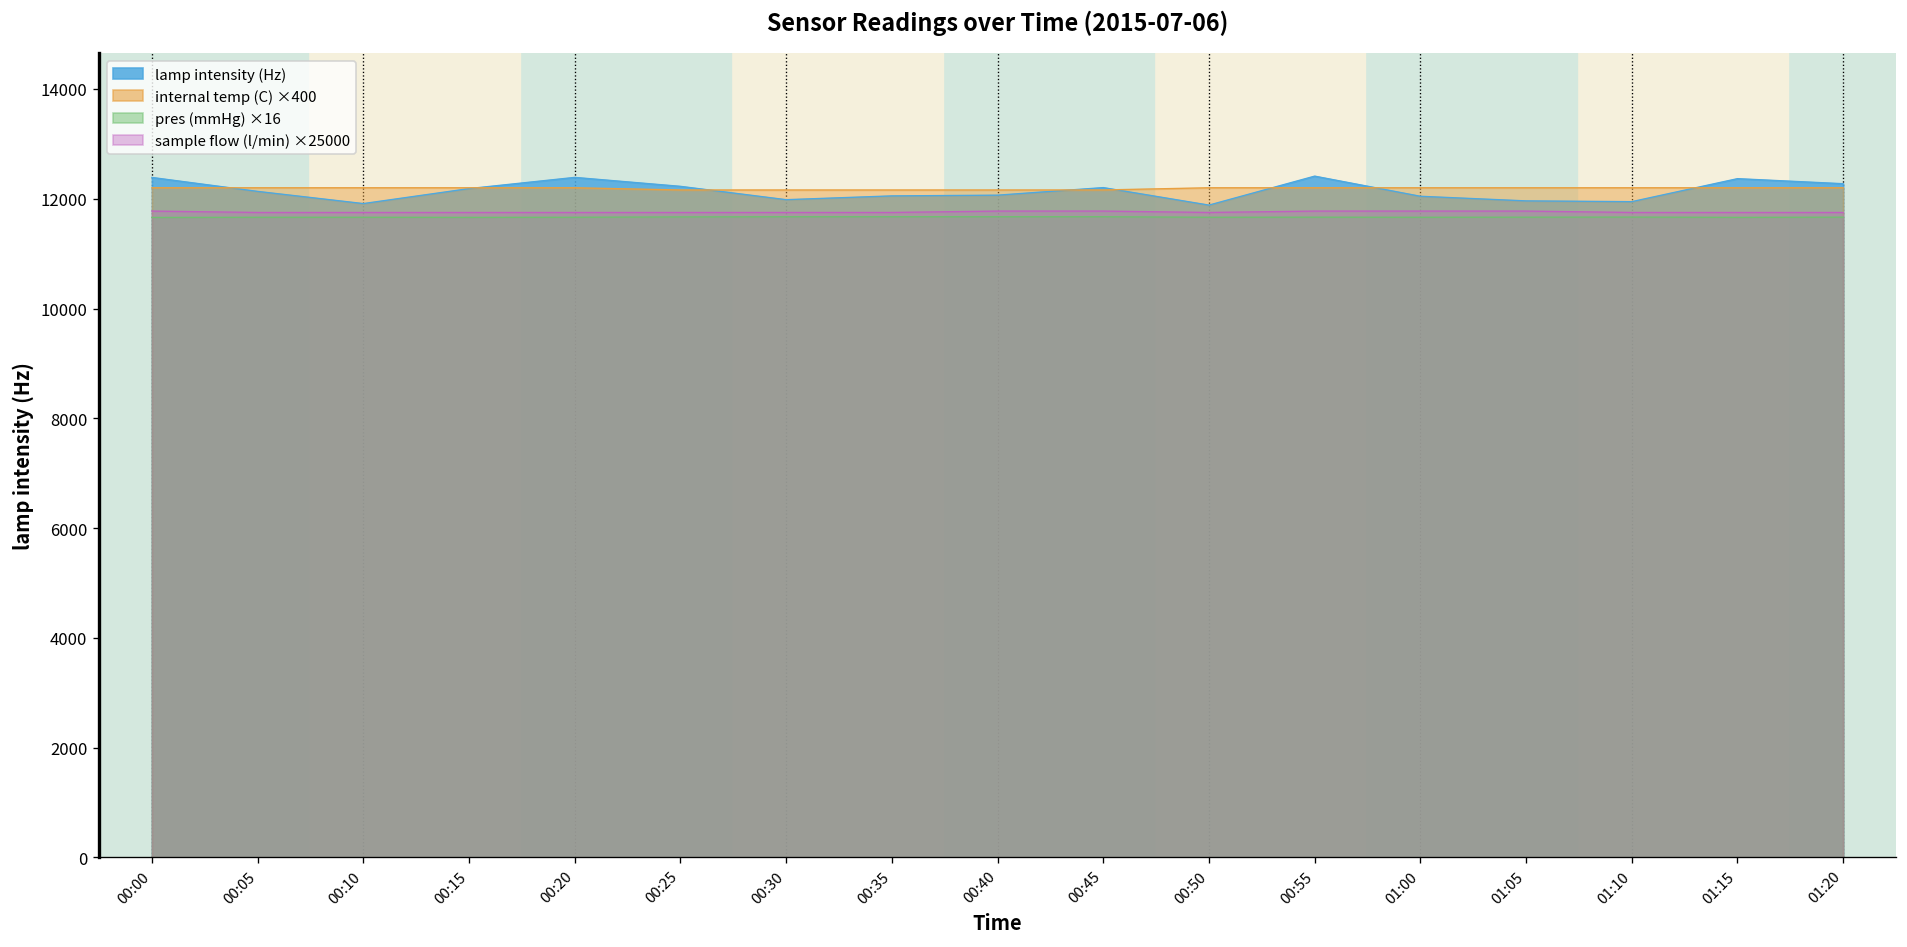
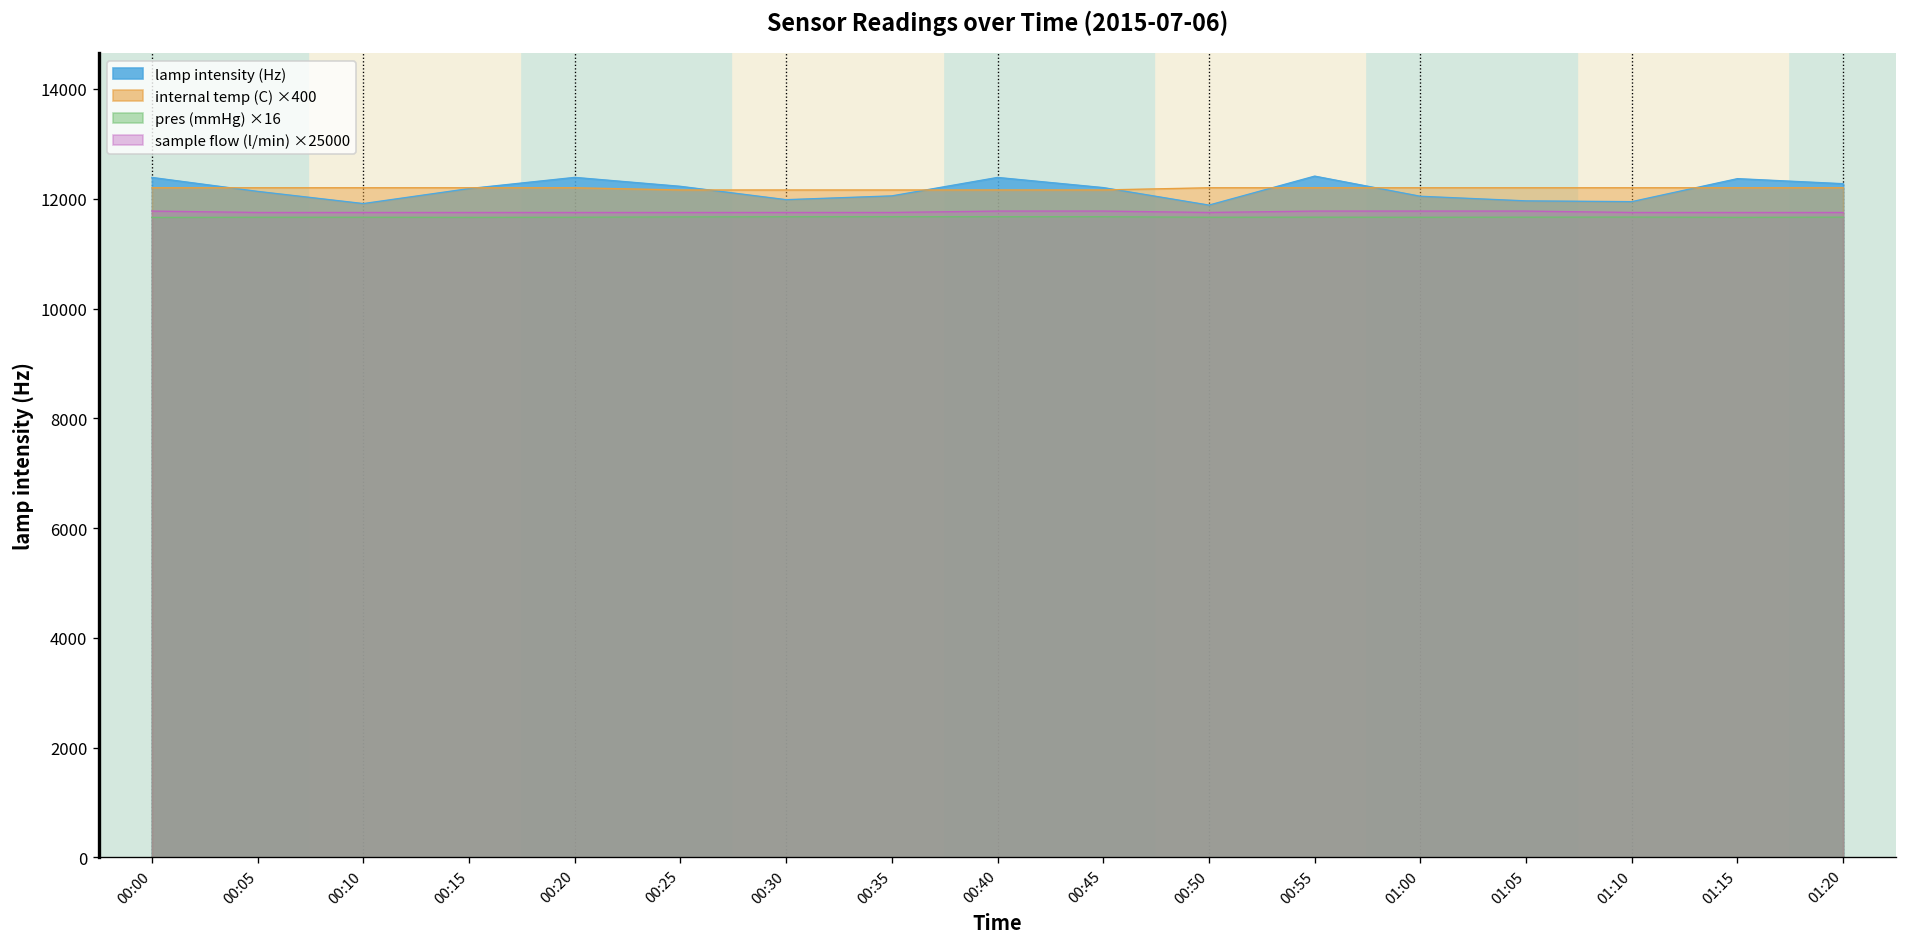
  {
    "lamp intensity (Hz)": {
      "00:00": 12400,
      "00:05": 12100,
      "00:10": 11900,
      "00:20": 12400,
      "00:25": 12200,
      "00:30": 12000,
      "00:35": 12100,
-     "00:40": 12100,
+     "00:40": 12400,
      "00:50": 11900,
      "00:55": 12400,
      "01:00": 12000,
      "01:05": 12000,
      "01:10": 11900,
      "01:15": 12400,
      "01:20": 12300
    },
    "internal temp (C) ×400": {
      "00:00": 12200,
      "00:05": 12200,
      "00:10": 12200,
      "00:20": 12200,
      "00:25": 12200,
      "00:30": 12200,
      "00:35": 12200,
      "00:40": 12200,
      "00:50": 12200,
      "00:55": 12200,
      "01:00": 12200,
      "01:05": 12200,
      "01:10": 12200,
      "01:15": 12200,
      "01:20": 12200
    },
    "pres (mmHg) ×16": {
      "00:00": 11700,
      "00:05": 11700,
      "00:10": 11700,
      "00:15": 11700,
      "00:20": 11700,
      "00:25": 11700,
      "00:30": 11700,
      "00:35": 11700,
      "00:40": 11700,
      "00:45": 11700,
      "00:50": 11700,
      "00:55": 11700,
      "01:00": 11700,
      "01:05": 11700,
      "01:10": 11700,
      "01:15": 11700,
      "01:20": 11700
    },
    "sample flow (l/min) ×25000": {
      "00:00": 11800,
      "00:05": 11800,
      "00:10": 11800,
      "00:15": 11800,
      "00:20": 11800,
      "00:25": 11800,
      "00:30": 11800,
      "00:35": 11800,
      "00:40": 11800,
      "00:45": 11800,
      "00:50": 11800,
      "00:55": 11800,
      "01:00": 11800,
      "01:05": 11800,
      "01:10": 11800,
      "01:15": 11800,
      "01:20": 11800
    }
  }
